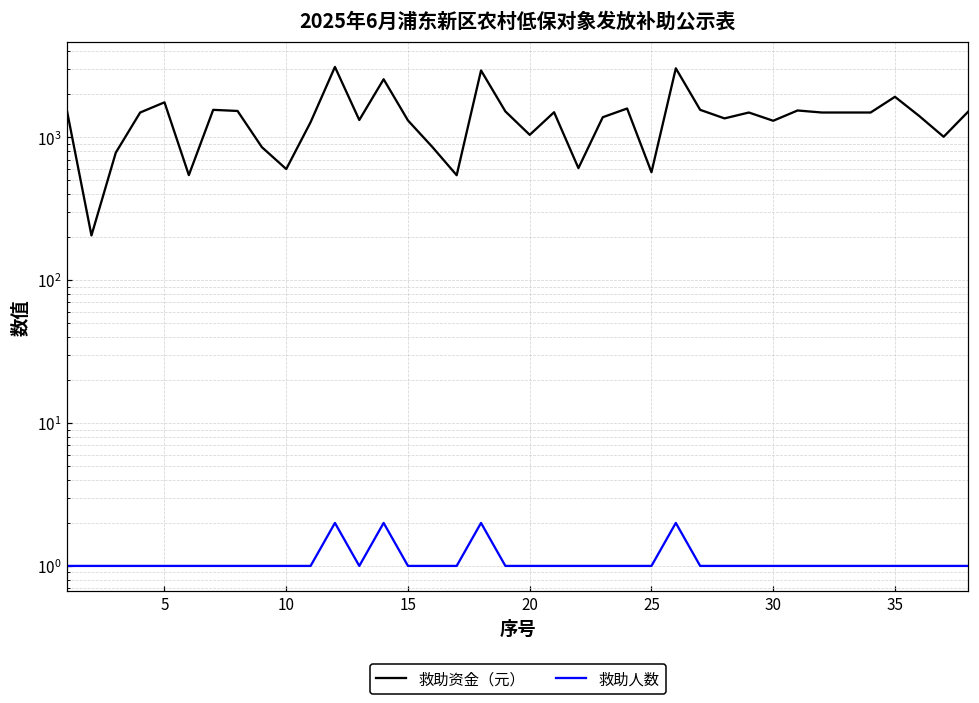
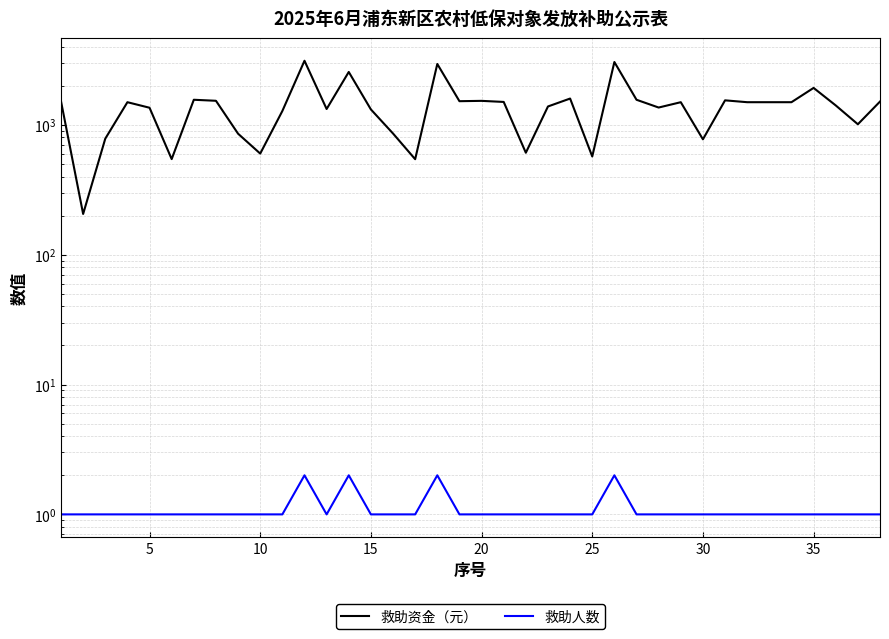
  {
    "救助资金（元）": {
-     "5": 1800,
+     "5": 1400,
      "10": 600,
      "15": 1300,
-     "20": 1000,
+     "20": 1500,
      "25": 600,
-     "30": 1300,
+     "30": 800,
      "35": 1900
    },
    "救助人数": {
      "5": 1,
      "10": 1,
      "15": 1,
      "20": 1,
      "25": 1,
      "30": 1,
      "35": 1
    }
  }
